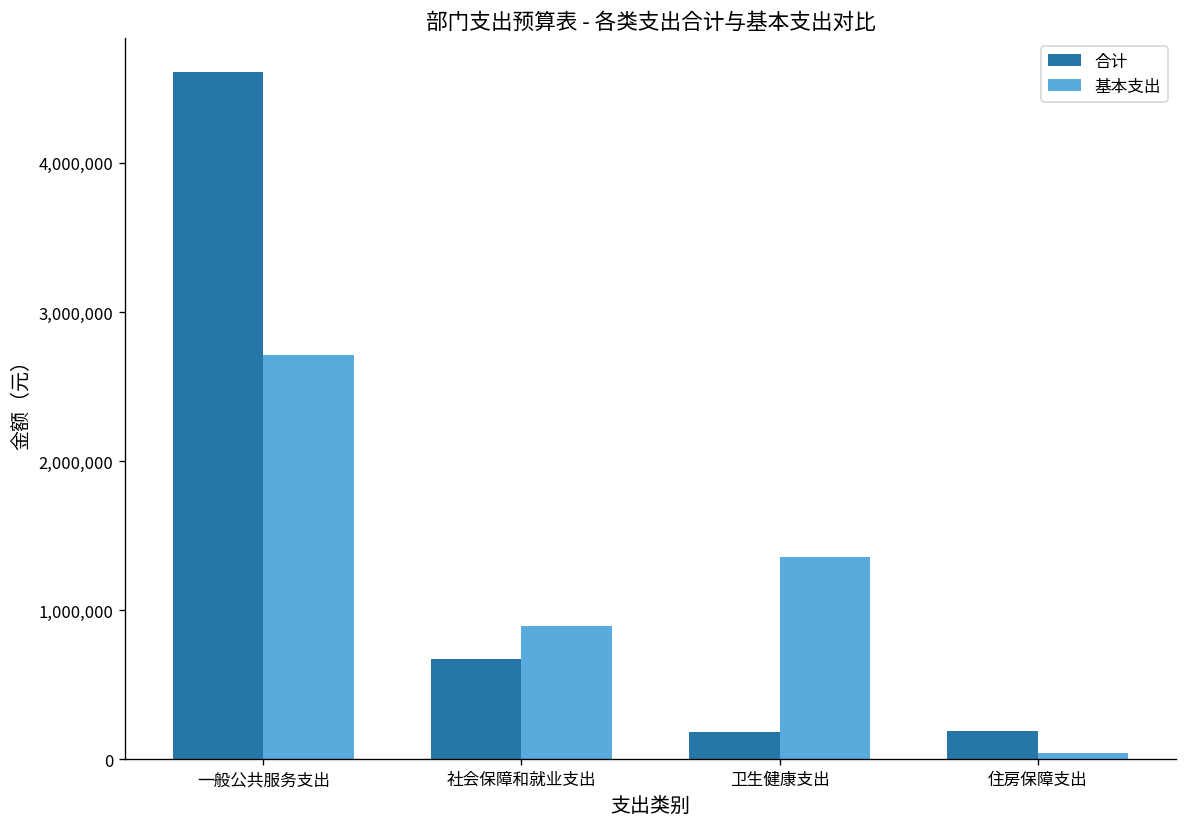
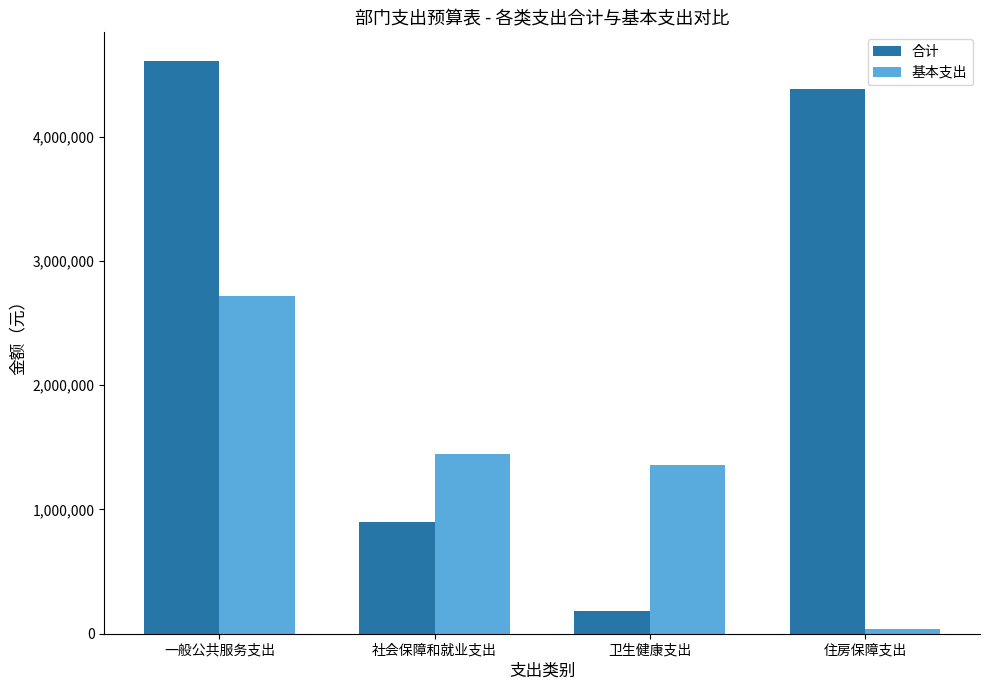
  {
    "合计": {
      "一般公共服务支出": "4,610,000",
-     "社会保障和就业支出": "680,000",
+     "社会保障和就业支出": "900,000",
      "卫生健康支出": "180,000",
-     "住房保障支出": "190,000"
+     "住房保障支出": "4,380,000"
    },
    "基本支出": {
      "一般公共服务支出": "2,710,000",
-     "社会保障和就业支出": "900,000",
+     "社会保障和就业支出": "1,450,000",
      "卫生健康支出": "1,350,000",
      "住房保障支出": "40,000"
    }
  }
